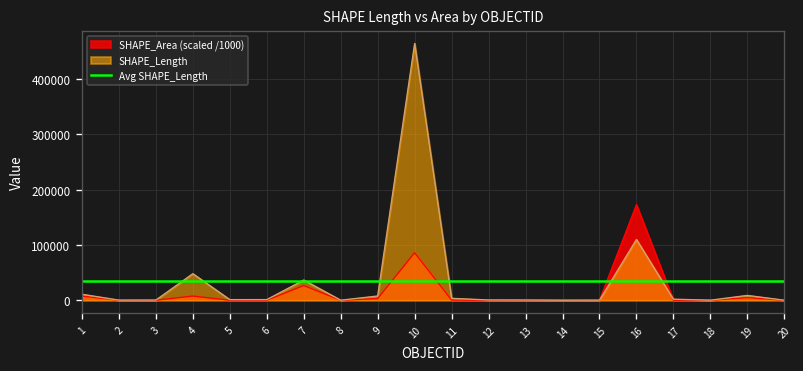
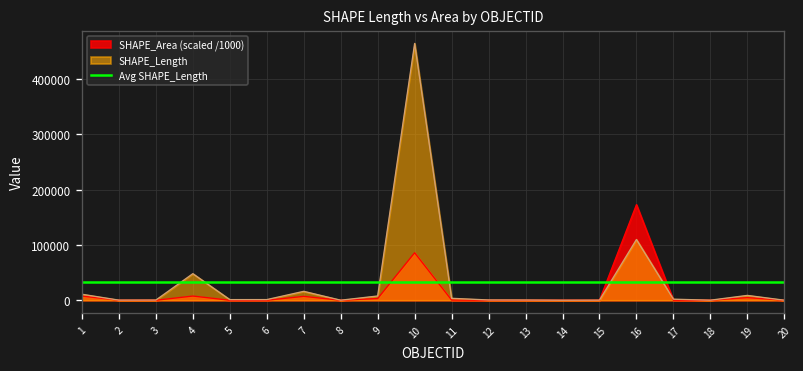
  {
    "SHAPE_Area (scaled /1000)": {
      "4": 10000,
-     "7": 30000,
+     "7": 10000,
      "10": 90000,
      "16": 170000
    },
    "SHAPE_Length": {
      "4": 50000,
-     "7": 40000,
+     "7": 20000,
      "10": 460000,
      "16": 110000
    }
  }
